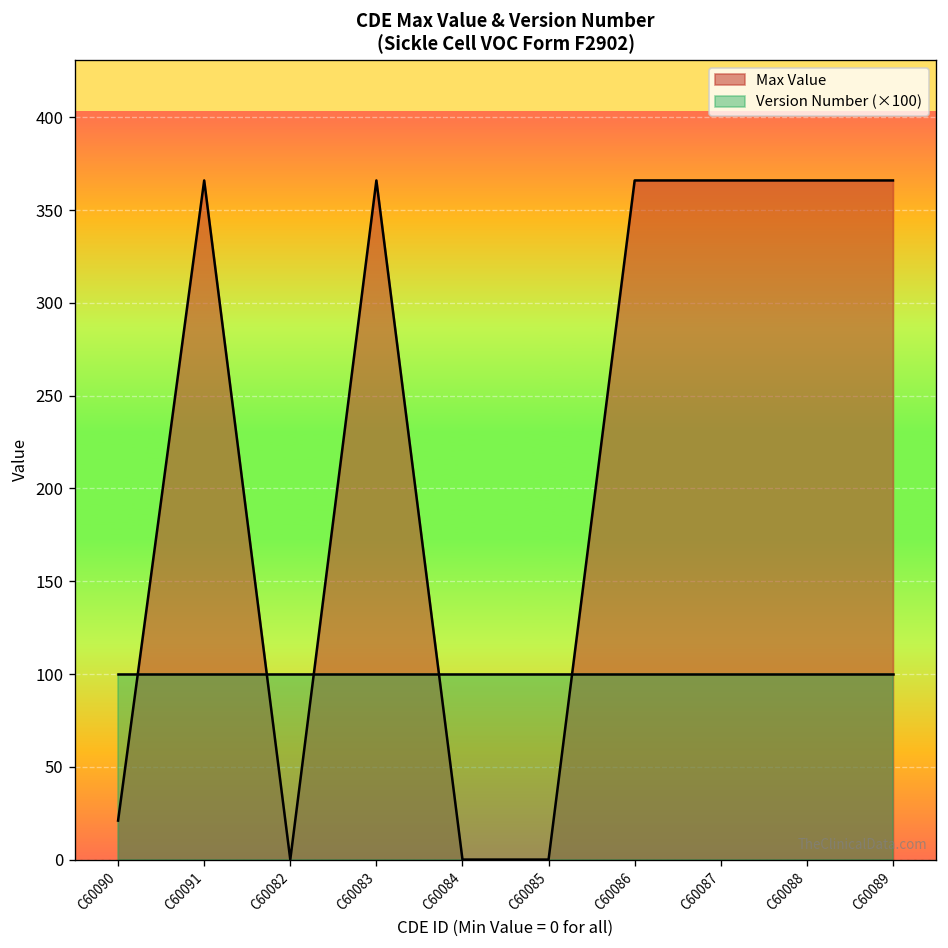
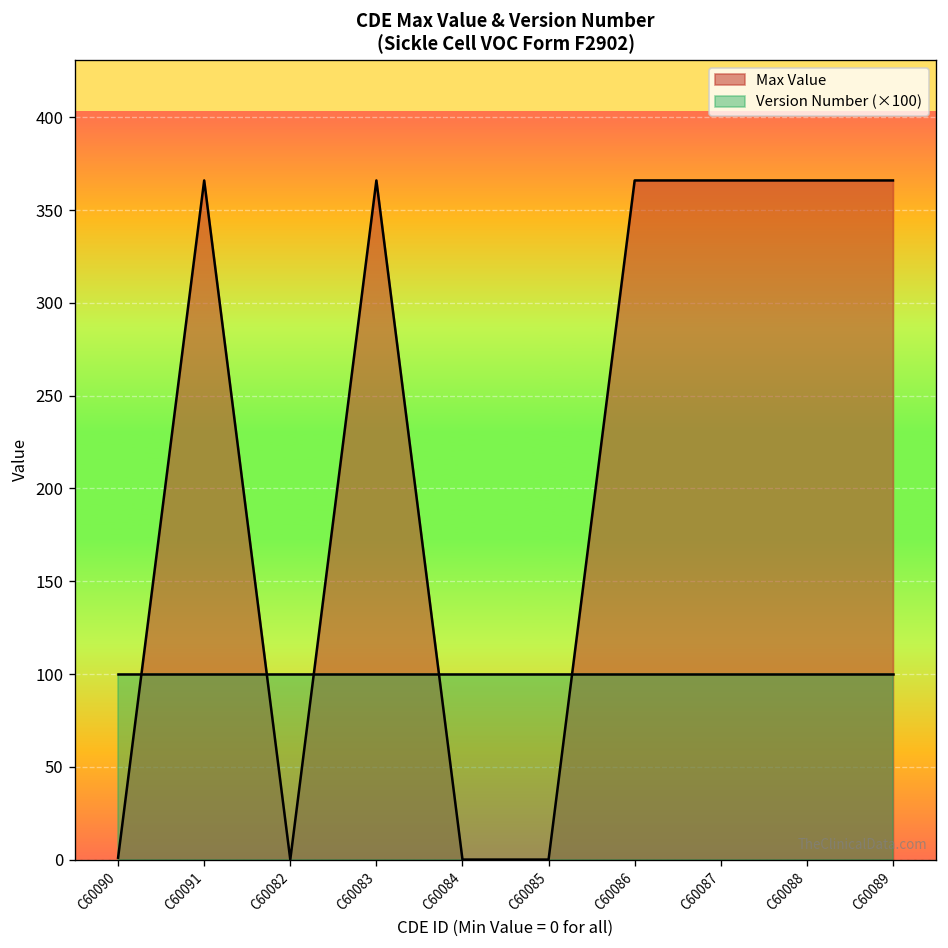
  {
    "Max Value": {
-     "C60090": 21,
+     "C60090": 1,
      "C60091": 366,
      "C60082": 0,
      "C60083": 366,
      "C60084": 0,
      "C60085": 0,
      "C60086": 366,
      "C60087": 366,
      "C60088": 366,
      "C60089": 366
    },
    "Version Number (×100)": {
      "C60090": 100,
      "C60091": 100,
      "C60082": 100,
      "C60083": 100,
      "C60084": 100,
      "C60085": 100,
      "C60086": 100,
      "C60087": 100,
      "C60088": 100,
      "C60089": 100
    }
  }
